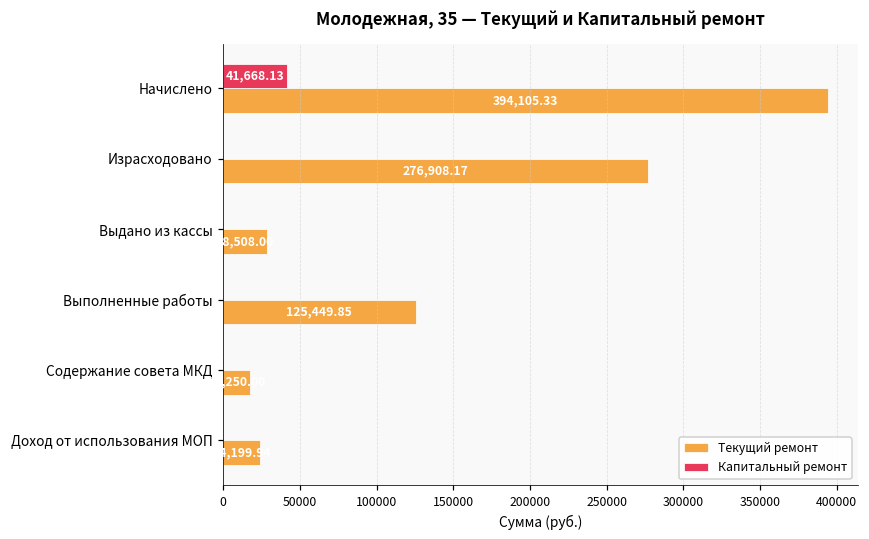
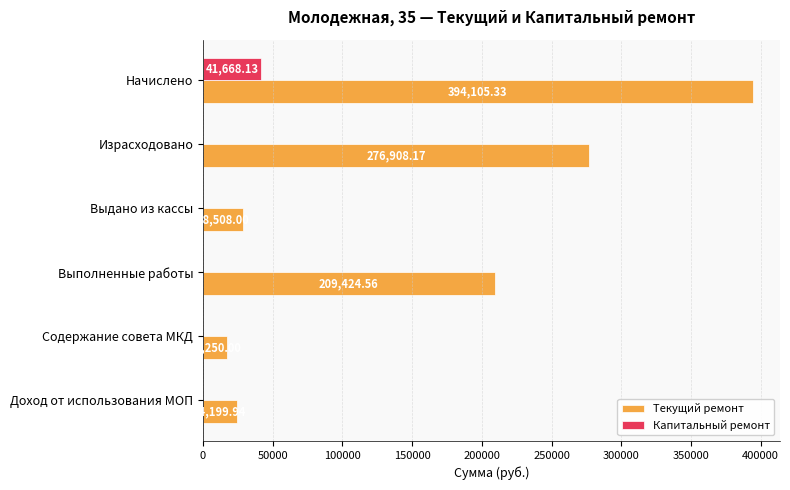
  {
    "Текущий ремонт": {
      "Начислено": "394,105.33",
      "Израсходовано": "276,908.17",
      "Выдано из кассы": "28,508.00",
-     "Выполненные работы": "125,449.85",
+     "Выполненные работы": "209,424.56",
      "Доход от использования МОП": "24,199.94"
    },
    "Капитальный ремонт": {
      "Начислено": "41,668.13"
    }
  }
